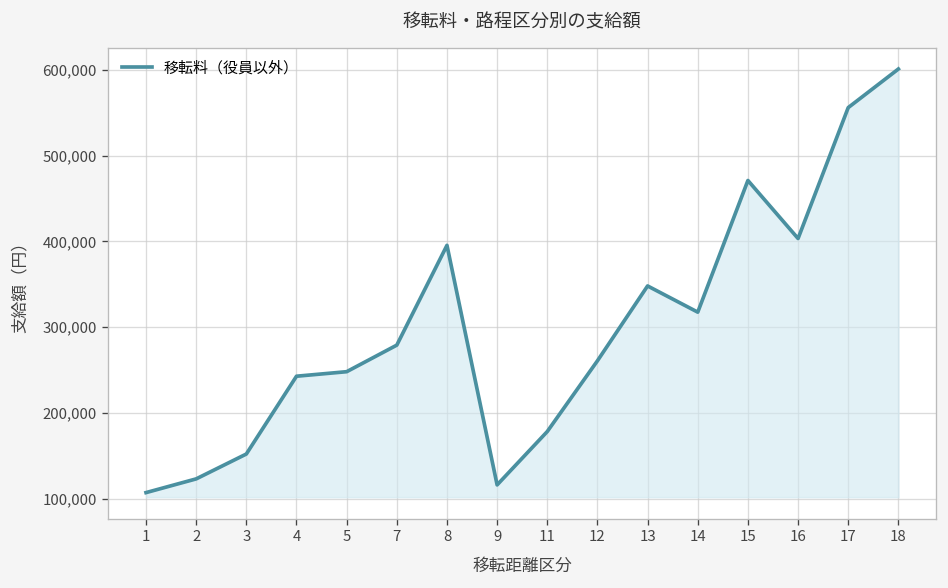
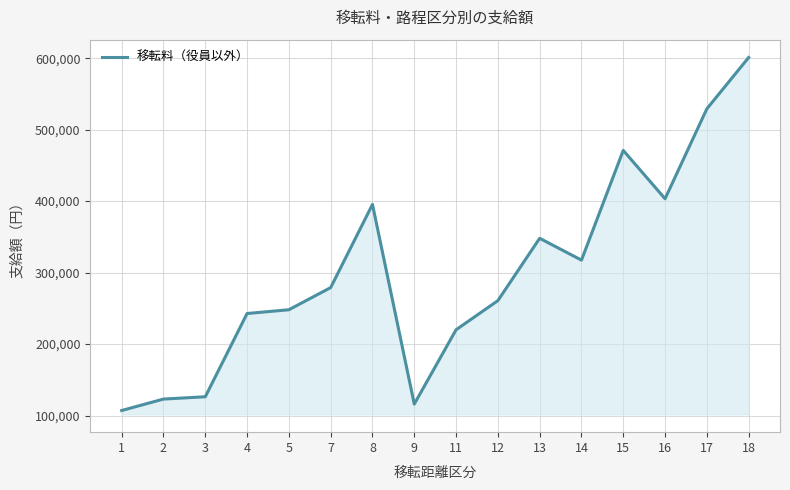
  {
    "1": "110,000",
    "2": "120,000",
-   "3": "150,000",
+   "3": "130,000",
    "4": "240,000",
    "5": "250,000",
    "7": "280,000",
    "8": "400,000",
    "9": "120,000",
-   "11": "180,000",
+   "11": "220,000",
    "12": "260,000",
    "13": "350,000",
    "14": "320,000",
    "15": "470,000",
    "16": "400,000",
-   "17": "560,000",
+   "17": "530,000",
    "18": "600,000"
  }
